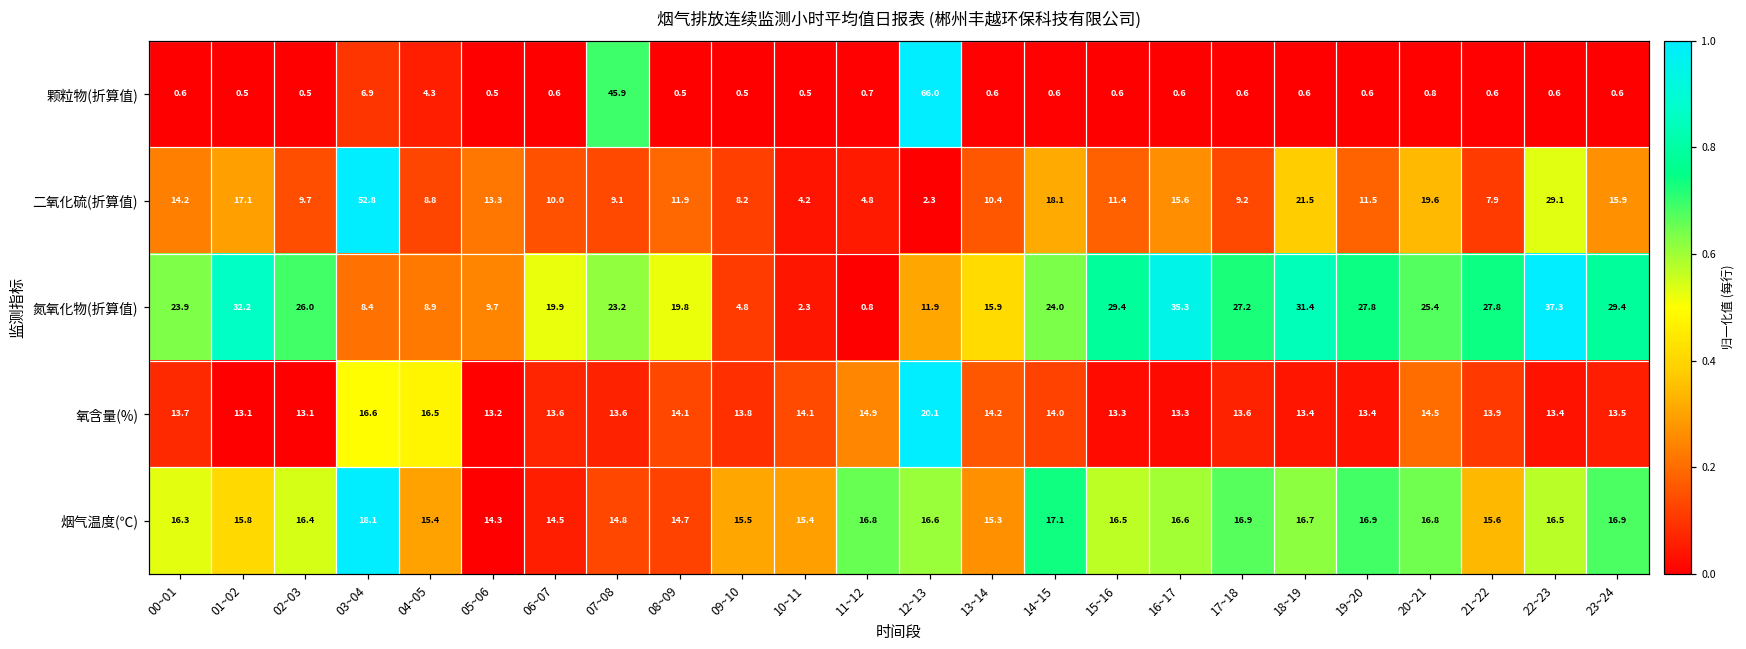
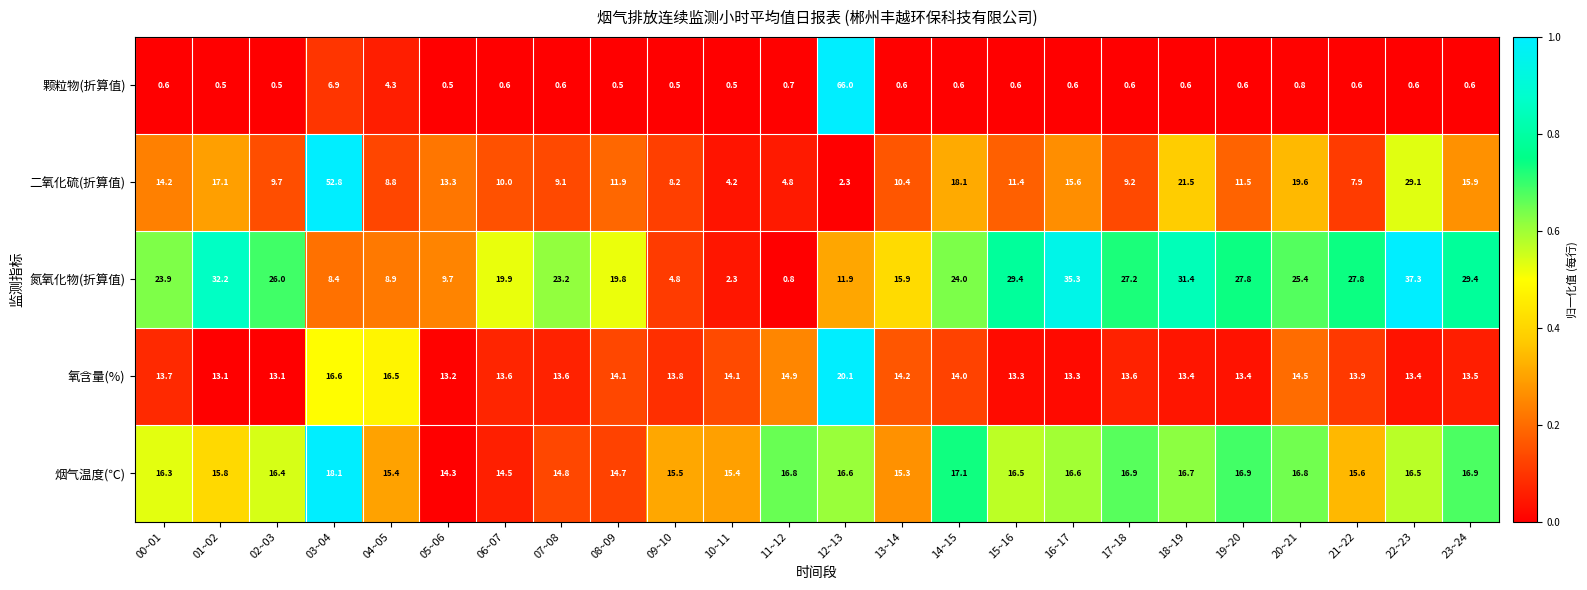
  {
    "颗粒物(折算值)": {
      "00~01": 0.6,
      "01~02": 0.5,
      "02~03": 0.5,
      "03~04": 6.9,
      "04~05": 4.3,
      "05~06": 0.5,
      "06~07": 0.6,
-     "07~08": 45.9,
+     "07~08": 0.6,
      "08~09": 0.5,
      "09~10": 0.5,
      "10~11": 0.5,
      "11~12": 0.7,
      "12~13": 66.0,
      "13~14": 0.6,
      "14~15": 0.6,
      "15~16": 0.6,
      "16~17": 0.6,
      "17~18": 0.6,
      "18~19": 0.6,
      "19~20": 0.6,
      "20~21": 0.8,
      "21~22": 0.6,
      "22~23": 0.6,
      "23~24": 0.6
    },
    "二氧化硫(折算值)": {
      "00~01": 14.2,
      "01~02": 17.1,
      "02~03": 9.7,
      "03~04": 52.8,
      "04~05": 8.8,
      "05~06": 13.3,
      "06~07": 10.0,
      "07~08": 9.1,
      "08~09": 11.9,
      "09~10": 8.2,
      "10~11": 4.2,
      "11~12": 4.8,
      "12~13": 2.3,
      "13~14": 10.4,
      "14~15": 18.1,
      "15~16": 11.4,
      "16~17": 15.6,
      "17~18": 9.2,
      "18~19": 21.5,
      "19~20": 11.5,
      "20~21": 19.6,
      "21~22": 7.9,
      "22~23": 29.1,
      "23~24": 15.9
    },
    "氮氧化物(折算值)": {
      "00~01": 23.9,
      "01~02": 32.2,
      "02~03": 26.0,
      "03~04": 8.4,
      "04~05": 8.9,
      "05~06": 9.7,
      "06~07": 19.9,
      "07~08": 23.2,
      "08~09": 19.8,
      "09~10": 4.8,
      "10~11": 2.3,
      "11~12": 0.8,
      "12~13": 11.9,
      "13~14": 15.9,
      "14~15": 24.0,
      "15~16": 29.4,
      "16~17": 35.3,
      "17~18": 27.2,
      "18~19": 31.4,
      "19~20": 27.8,
      "20~21": 25.4,
      "21~22": 27.8,
      "22~23": 37.3,
      "23~24": 29.4
    },
    "氧含量(%)": {
      "00~01": 13.7,
      "01~02": 13.1,
      "02~03": 13.1,
      "03~04": 16.6,
      "04~05": 16.5,
      "05~06": 13.2,
      "06~07": 13.6,
      "07~08": 13.6,
      "08~09": 14.1,
      "09~10": 13.8,
      "10~11": 14.1,
      "11~12": 14.9,
      "12~13": 20.1,
      "13~14": 14.2,
      "14~15": 14.0,
      "15~16": 13.3,
      "16~17": 13.3,
      "17~18": 13.6,
      "18~19": 13.4,
      "19~20": 13.4,
      "20~21": 14.5,
      "21~22": 13.9,
      "22~23": 13.4,
      "23~24": 13.5
    },
    "烟气温度(℃)": {
      "00~01": 16.3,
      "01~02": 15.8,
      "02~03": 16.4,
      "03~04": 18.1,
      "04~05": 15.4,
      "05~06": 14.3,
      "06~07": 14.5,
      "07~08": 14.8,
      "08~09": 14.7,
      "09~10": 15.5,
      "10~11": 15.4,
      "11~12": 16.8,
      "12~13": 16.6,
      "13~14": 15.3,
      "14~15": 17.1,
      "15~16": 16.5,
      "16~17": 16.6,
      "17~18": 16.9,
      "18~19": 16.7,
      "19~20": 16.9,
      "20~21": 16.8,
      "21~22": 15.6,
      "22~23": 16.5,
      "23~24": 16.9
    }
  }
